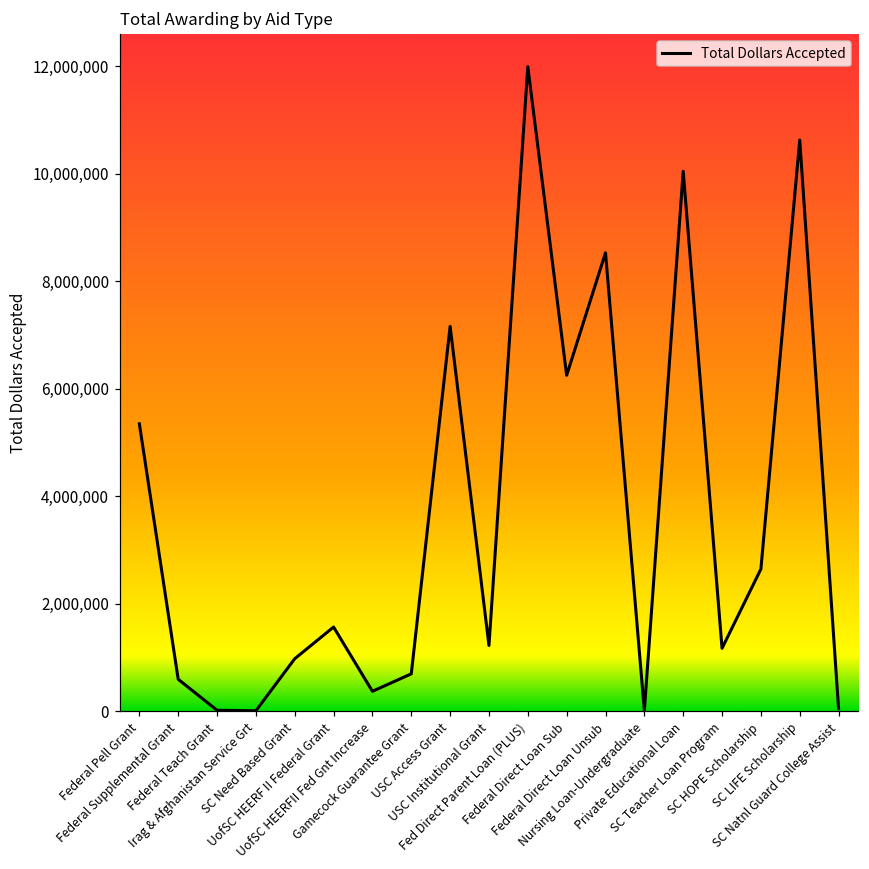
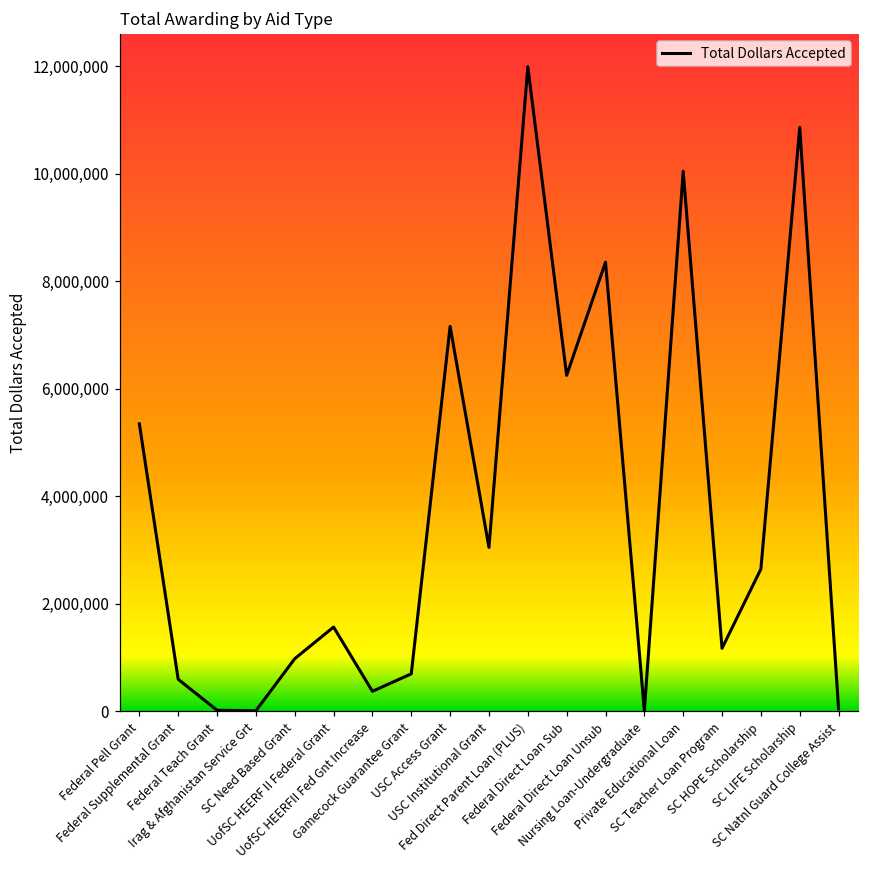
  {
    "Federal Pell Grant": "5,300,000",
    "Federal Supplemental Grant": "600,000",
    "Federal Teach Grant": "0",
    "Irag & Afghanistan Service Grt": "0",
    "SC Need Based Grant": "1,000,000",
    "UofSC HEERF II Federal Grant": "1,600,000",
    "UofSC HEERFII Fed Gnt Increase": "400,000",
    "Gamecock Guarantee Grant": "700,000",
    "USC Access Grant": "7,200,000",
-   "USC Institutional Grant": "1,200,000",
+   "USC Institutional Grant": "3,000,000",
    "Fed Direct Parent Loan (PLUS)": "12,000,000",
    "Federal Direct Loan Sub": "6,200,000",
-   "Federal Direct Loan Unsub": "8,500,000",
+   "Federal Direct Loan Unsub": "8,400,000",
    "Nursing Loan-Undergraduate": "0",
    "Private Educational Loan": "10,000,000",
    "SC Teacher Loan Program": "1,200,000",
    "SC HOPE Scholarship": "2,600,000",
-   "SC LIFE Scholarship": "10,600,000",
+   "SC LIFE Scholarship": "10,900,000",
    "SC Natnl Guard College Assist": "0"
  }
